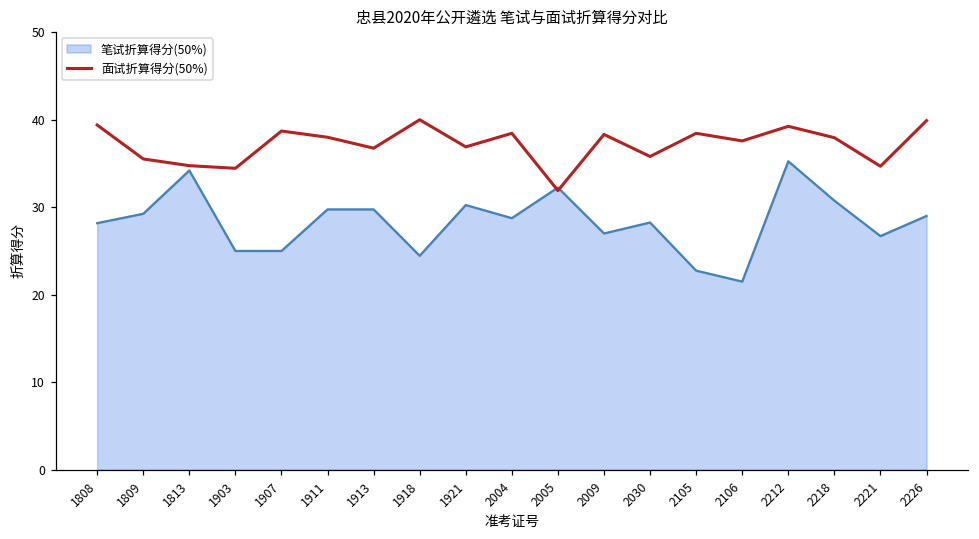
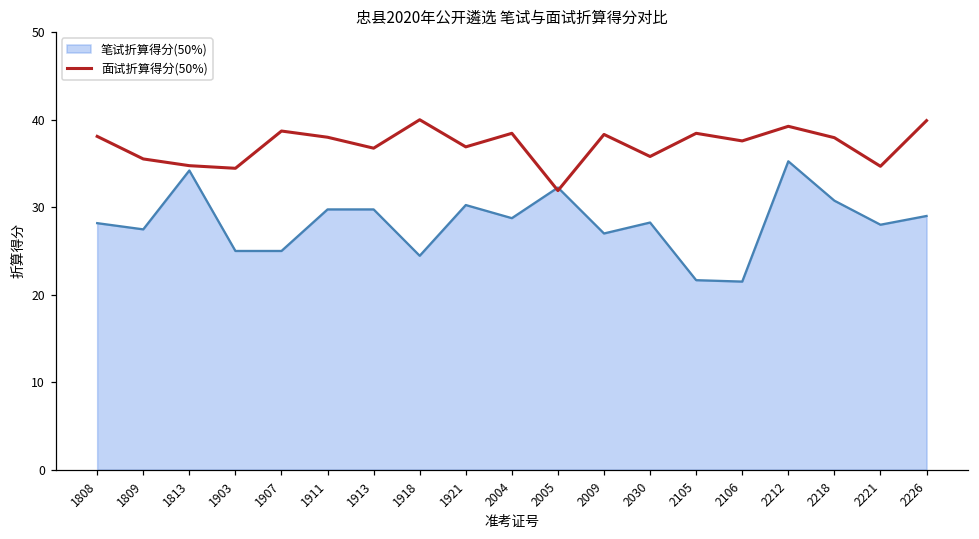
  {
    "笔试折算得分(50%)": {
      "1808": 28,
-     "1809": 29,
+     "1809": 27,
      "1813": 34,
      "1903": 25,
      "1907": 25,
      "1911": 30,
      "1913": 30,
      "1918": 24,
      "1921": 30,
      "2004": 29,
      "2005": 32,
      "2009": 27,
      "2030": 28,
-     "2105": 23,
+     "2105": 22,
      "2106": 22,
      "2212": 35,
      "2218": 31,
-     "2221": 27,
+     "2221": 28,
      "2226": 29
    },
    "面试折算得分(50%)": {
-     "1808": 39,
+     "1808": 38,
      "1809": 36,
      "1813": 35,
      "1903": 34,
      "1907": 39,
      "1911": 38,
      "1913": 37,
      "1918": 40,
      "1921": 37,
      "2004": 38,
      "2005": 32,
      "2009": 38,
      "2030": 36,
      "2105": 38,
      "2106": 38,
      "2212": 39,
      "2218": 38,
      "2221": 35,
      "2226": 40
    }
  }
